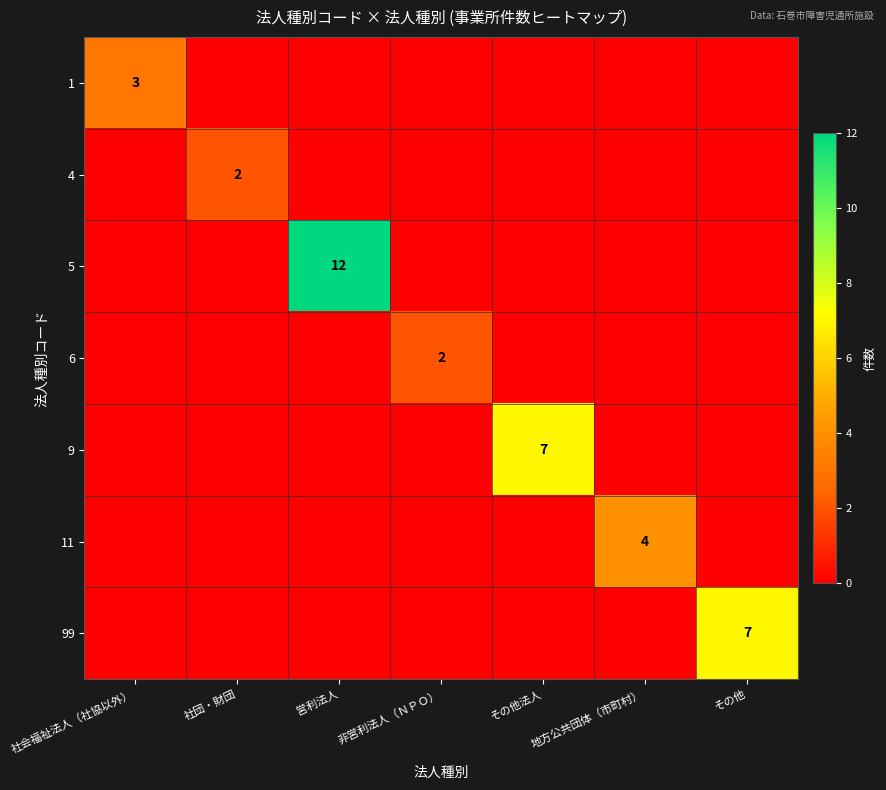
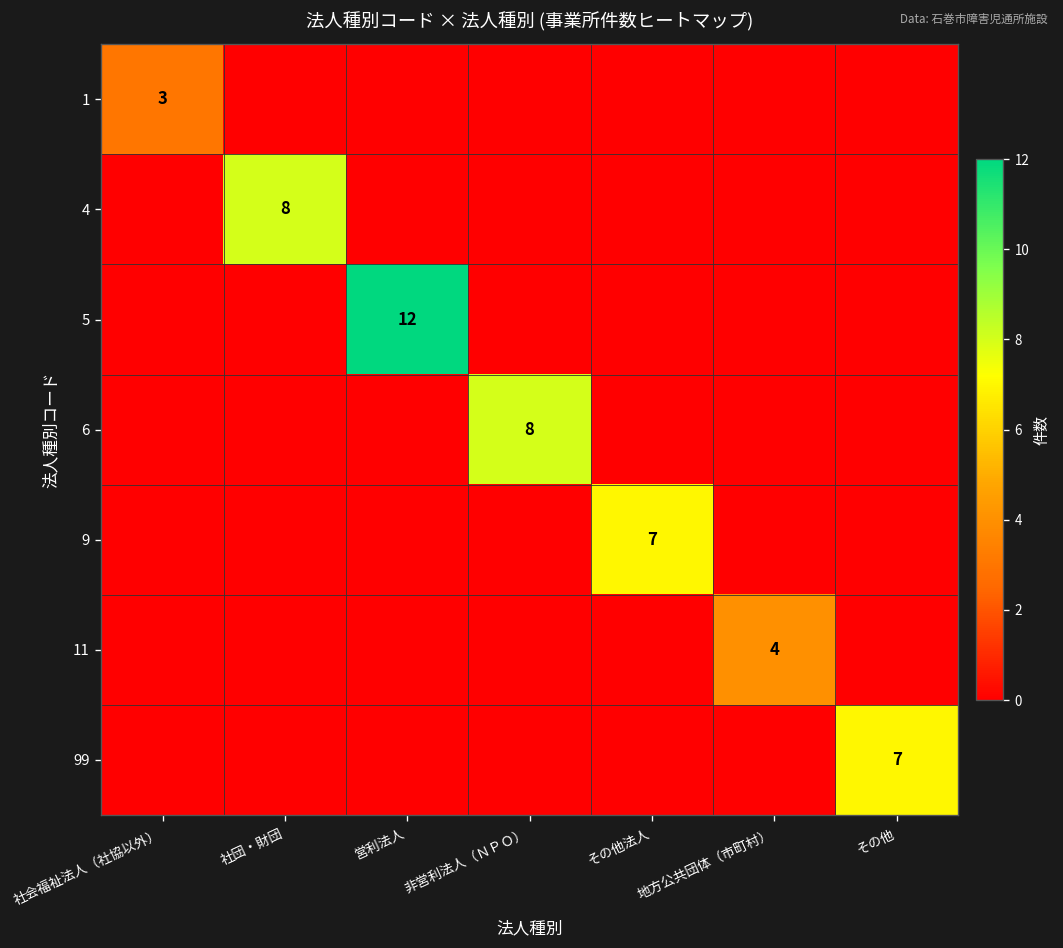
  {
    "1": {
      "社会福祉法人（社協以外）": 3
    },
    "4": {
-     "社団・財団": 2
+     "社団・財団": 8
    },
    "5": {
      "営利法人": 12
    },
    "6": {
-     "非営利法人（ＮＰＯ）": 2
+     "非営利法人（ＮＰＯ）": 8
    },
    "9": {
      "その他法人": 7
    },
    "11": {
      "地方公共団体（市町村）": 4
    },
    "99": {
      "その他": 7
    }
  }
